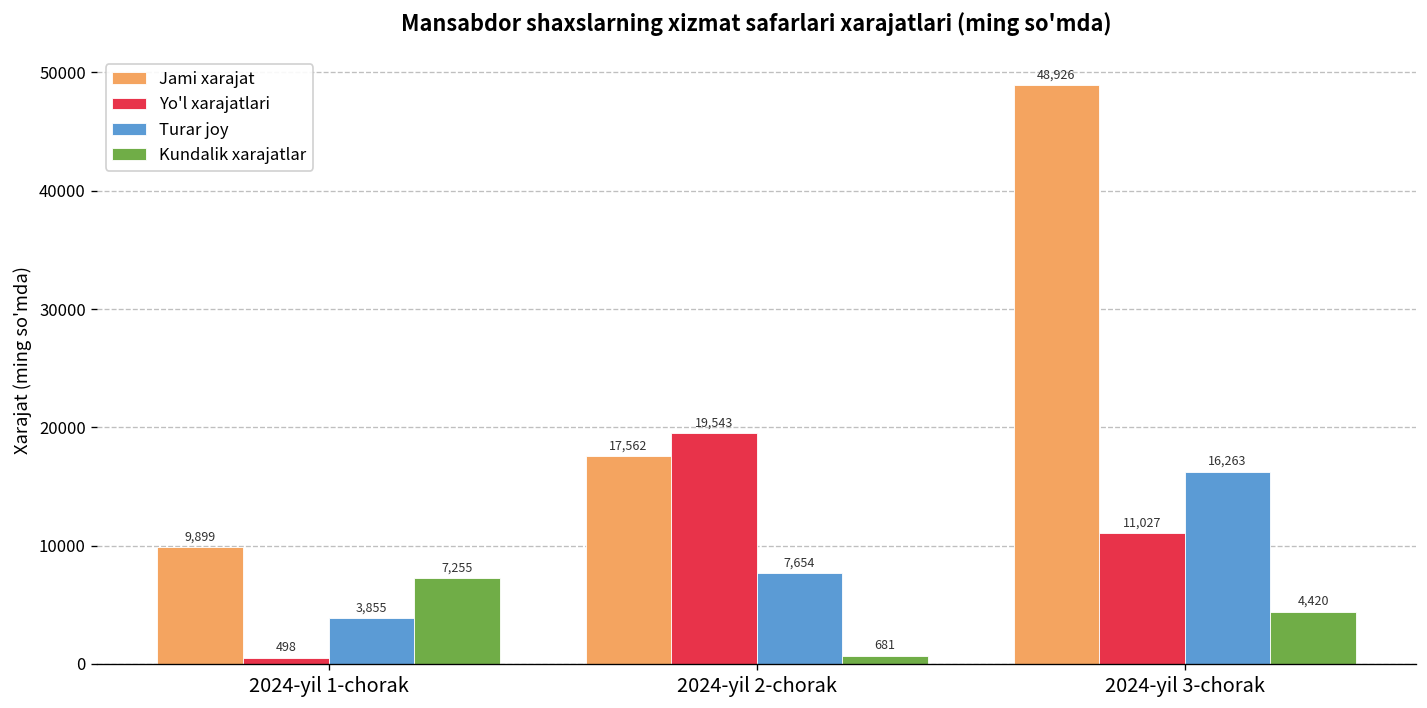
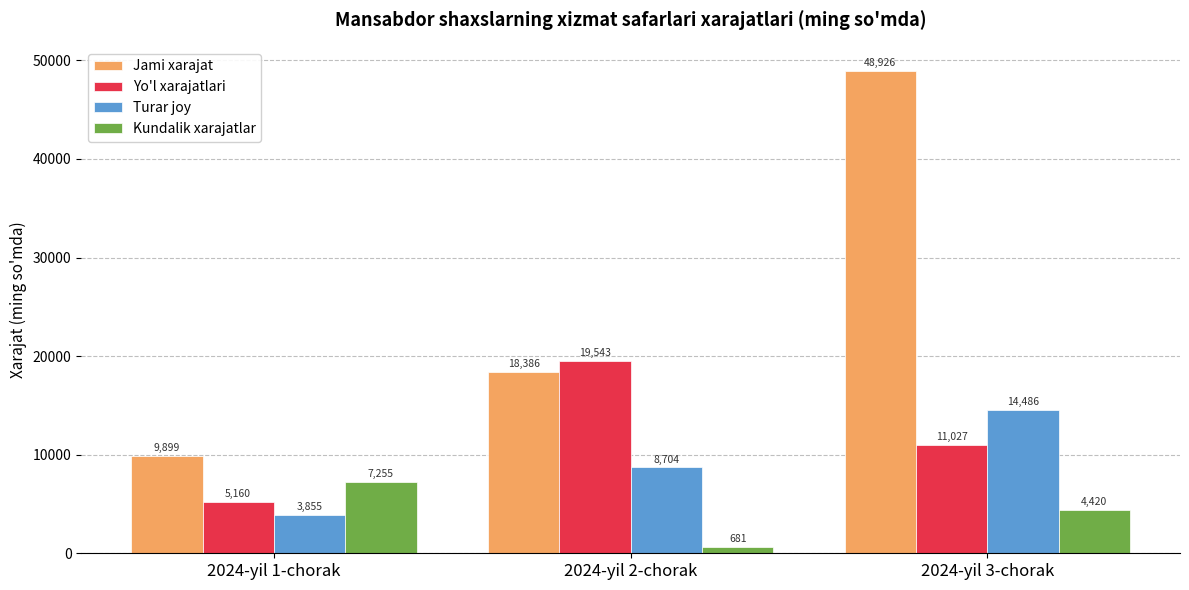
  {
    "Jami xarajat": {
      "2024-yil 1-chorak": "9,899",
-     "2024-yil 2-chorak": "17,562",
+     "2024-yil 2-chorak": "18,386",
      "2024-yil 3-chorak": "48,926"
    },
    "Yo'l xarajatlari": {
-     "2024-yil 1-chorak": "498",
+     "2024-yil 1-chorak": "5,160",
      "2024-yil 2-chorak": "19,543",
      "2024-yil 3-chorak": "11,027"
    },
    "Turar joy": {
      "2024-yil 1-chorak": "3,855",
-     "2024-yil 2-chorak": "7,654",
-     "2024-yil 3-chorak": "16,263"
+     "2024-yil 2-chorak": "8,704",
+     "2024-yil 3-chorak": "14,486"
    },
    "Kundalik xarajatlar": {
      "2024-yil 1-chorak": "7,255",
      "2024-yil 2-chorak": "681",
      "2024-yil 3-chorak": "4,420"
    }
  }
